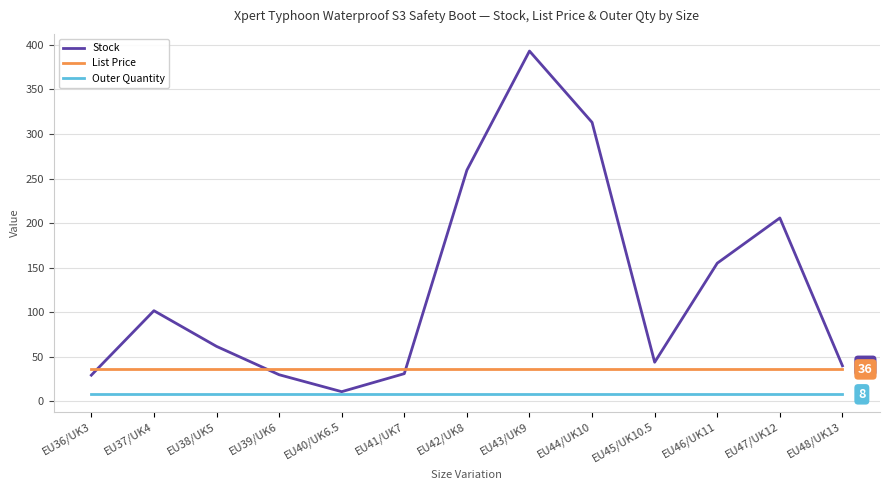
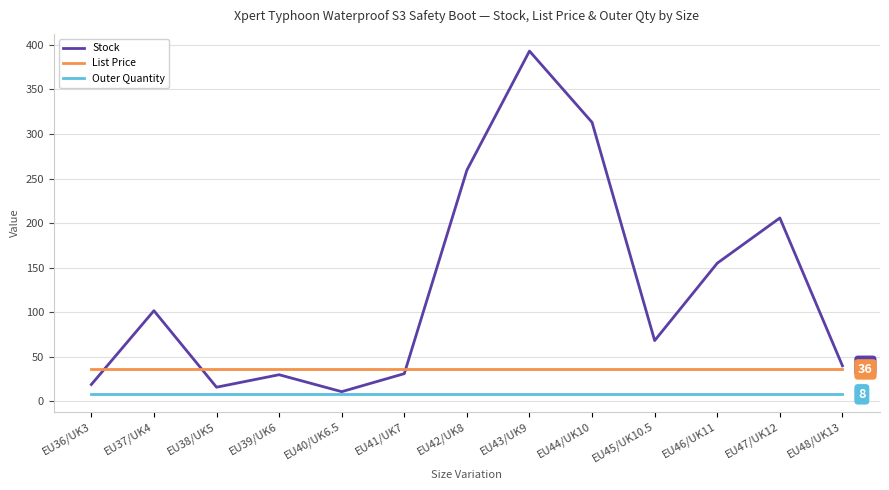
  {
    "Stock": {
-     "EU36/UK3": 30,
+     "EU36/UK3": 20,
      "EU37/UK4": 100,
-     "EU38/UK5": 60,
+     "EU38/UK5": 20,
      "EU39/UK6": 30,
      "EU40/UK6.5": 10,
      "EU41/UK7": 30,
      "EU42/UK8": 260,
      "EU43/UK9": 390,
      "EU44/UK10": 310,
-     "EU45/UK10.5": 40,
+     "EU45/UK10.5": 70,
      "EU46/UK11": 160,
      "EU47/UK12": 210
    },
    "List Price": {
      "EU36/UK3": 40,
      "EU37/UK4": 40,
      "EU38/UK5": 40,
      "EU39/UK6": 40,
      "EU40/UK6.5": 40,
      "EU41/UK7": 40,
      "EU42/UK8": 40,
      "EU43/UK9": 40,
      "EU44/UK10": 40,
      "EU45/UK10.5": 40,
      "EU46/UK11": 40,
      "EU47/UK12": 40
    },
    "Outer Quantity": {
      "EU36/UK3": 10,
      "EU37/UK4": 10,
      "EU38/UK5": 10,
      "EU39/UK6": 10,
      "EU40/UK6.5": 10,
      "EU41/UK7": 10,
      "EU42/UK8": 10,
      "EU43/UK9": 10,
      "EU44/UK10": 10,
      "EU45/UK10.5": 10,
      "EU46/UK11": 10,
      "EU47/UK12": 10
    }
  }
